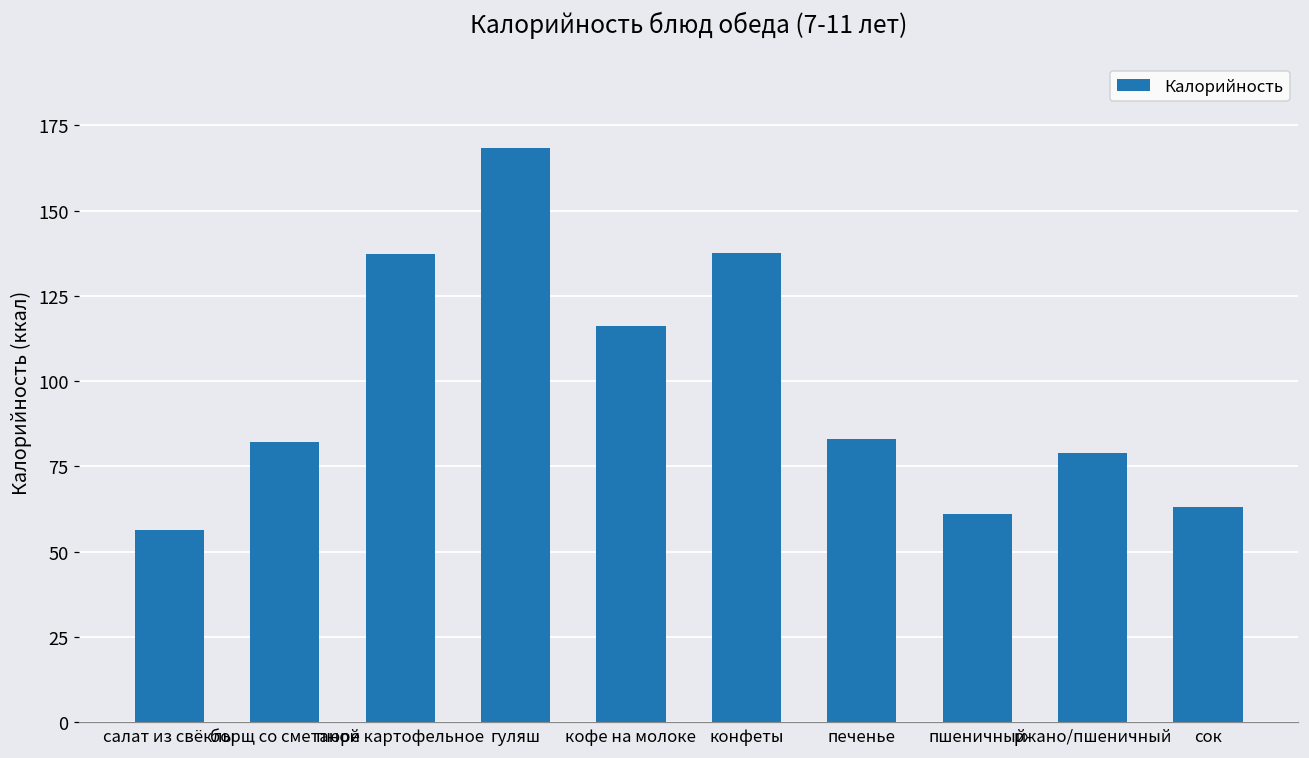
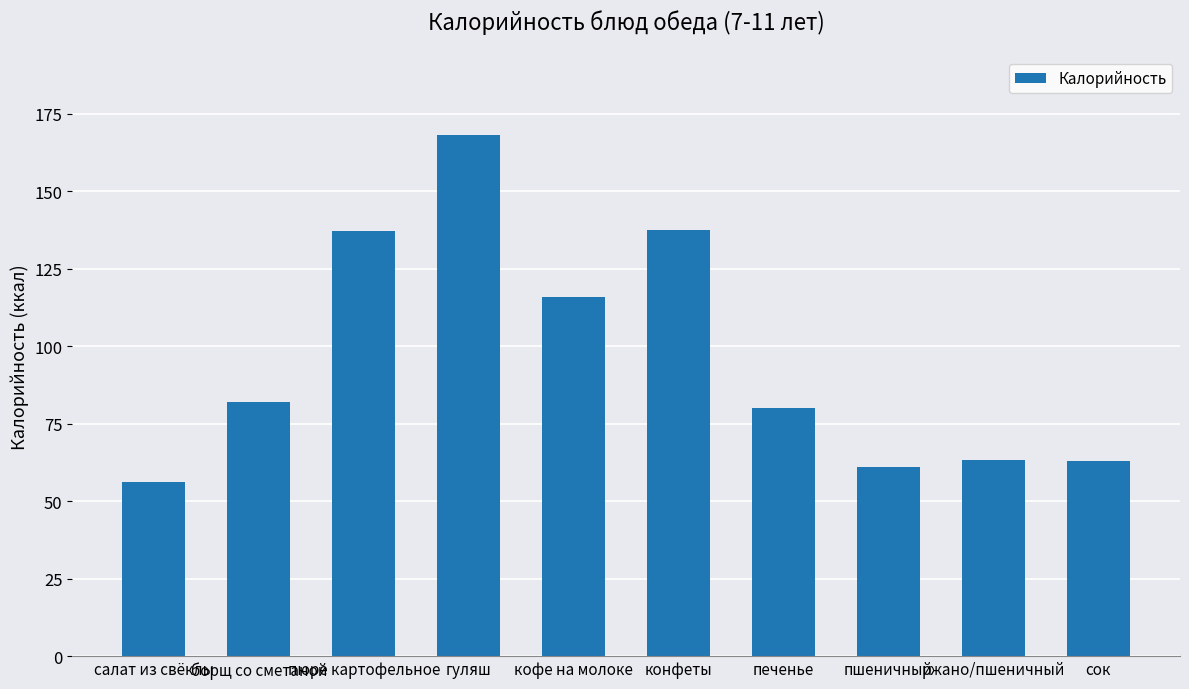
  {
    "гуляш": 168,
    "кофе на молоке": 116,
    "конфеты": 138,
-   "печенье": 83,
+   "печенье": 80,
    "пшеничный": 61,
-   "ржано/пшеничный": 79,
+   "ржано/пшеничный": 63,
    "сок": 63
  }
